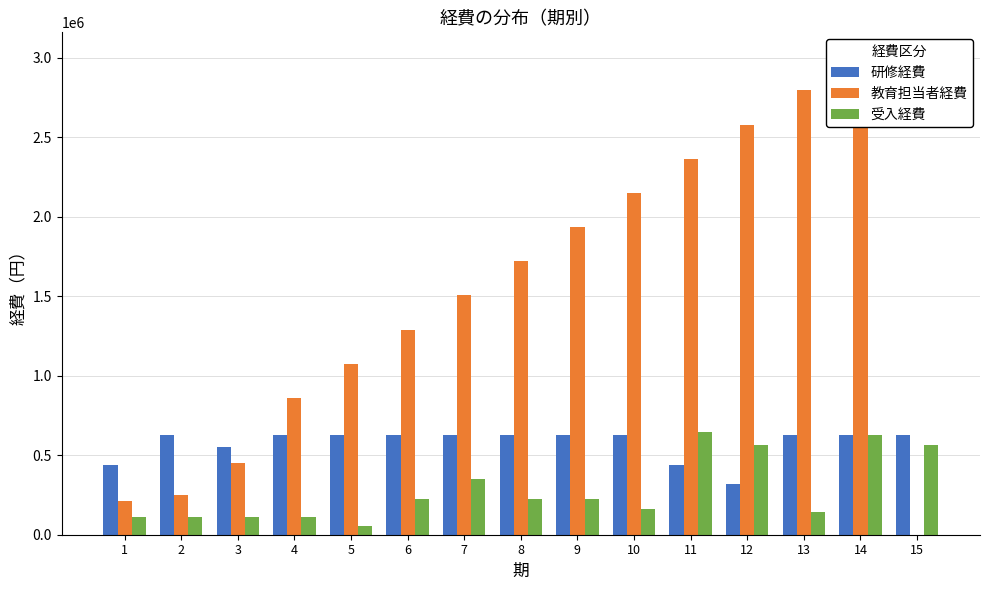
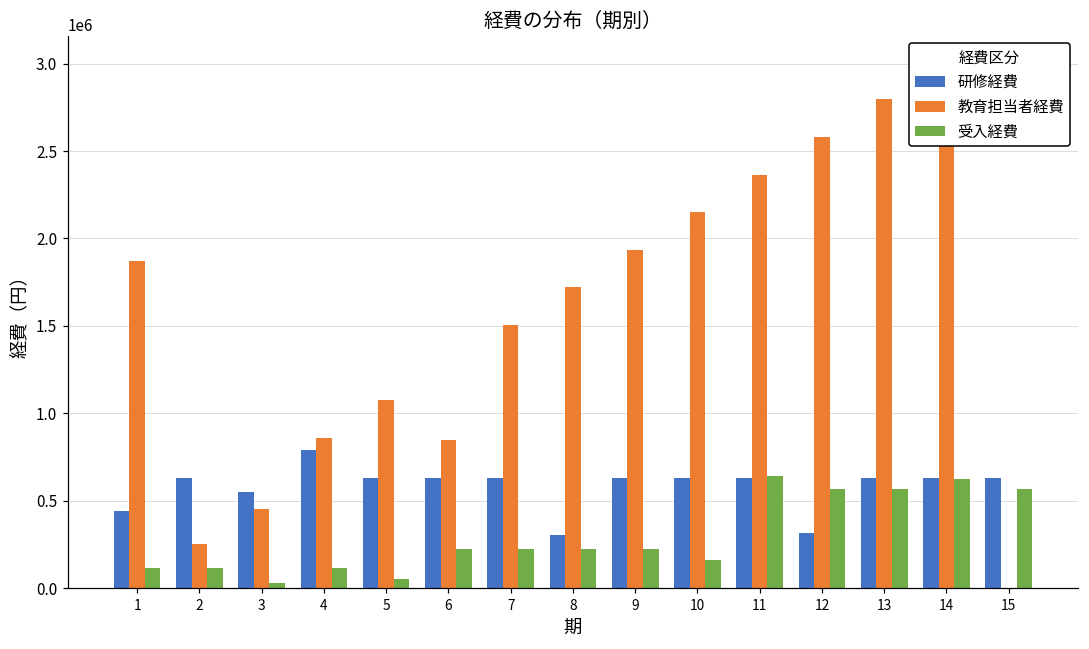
  {
    "研修経費": {
      "1": 440000,
      "2": 630000,
      "3": 550000,
-     "4": 630000,
+     "4": 790000,
      "5": 630000,
      "6": 630000,
      "7": 630000,
-     "8": 630000,
+     "8": 300000,
      "9": 630000,
      "10": 630000,
-     "11": 440000,
+     "11": 630000,
      "12": 320000,
      "13": 630000,
      "14": 630000,
      "15": 630000
    },
    "教育担当者経費": {
-     "1": 220000,
+     "1": 1870000,
      "2": 250000,
      "3": 450000,
      "4": 860000,
      "5": 1080000,
-     "6": 1290000,
+     "6": 850000,
      "7": 1510000,
      "8": 1720000,
      "9": 1940000,
      "10": 2150000,
      "11": 2370000,
      "12": 2580000,
      "13": 2800000,
      "15": 0
    },
    "受入経費": {
      "1": 110000,
      "2": 110000,
-     "3": 110000,
+     "3": 30000,
      "4": 110000,
      "5": 50000,
      "6": 230000,
-     "7": 350000,
+     "7": 230000,
      "8": 230000,
      "9": 230000,
      "10": 160000,
      "11": 640000,
      "12": 570000,
-     "13": 140000,
+     "13": 570000,
      "14": 630000,
      "15": 570000
    }
  }
